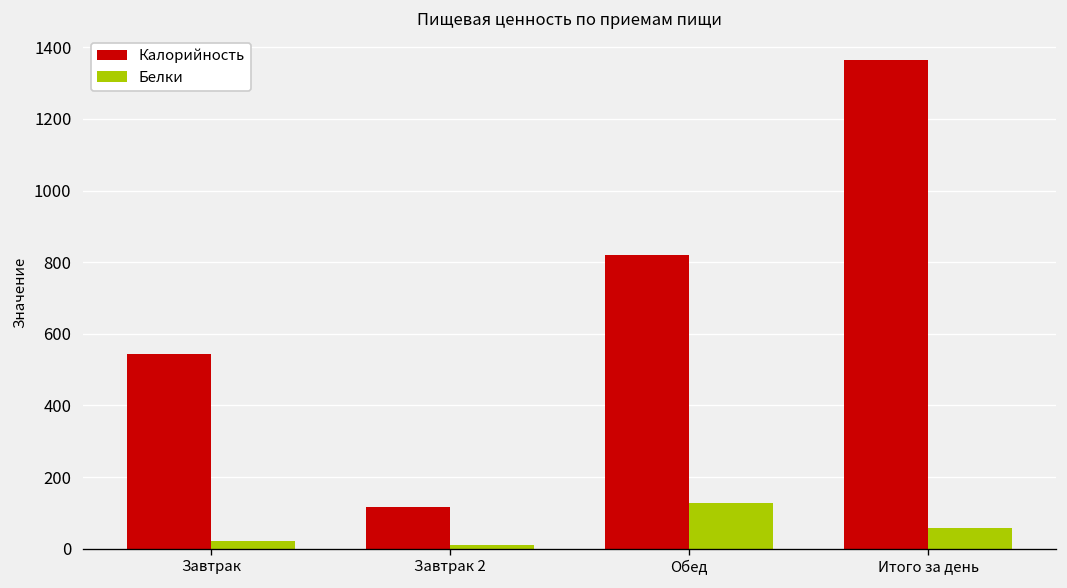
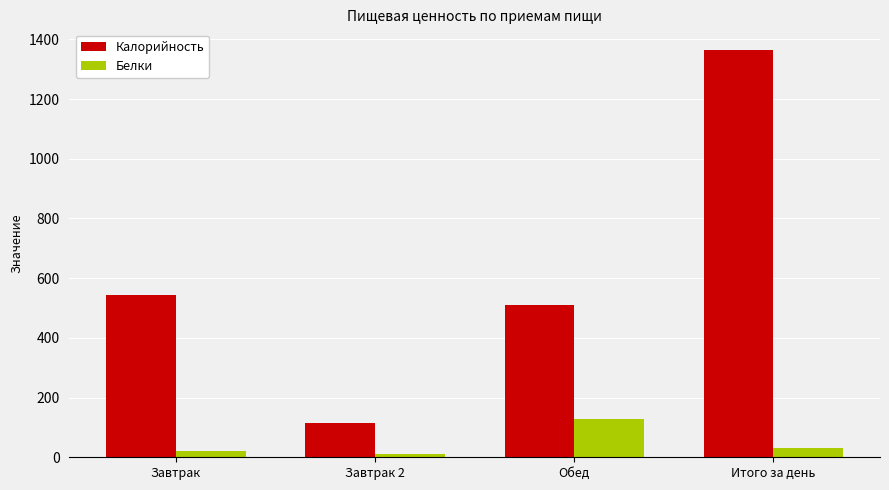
  {
    "Калорийность": {
      "Завтрак": 540,
      "Завтрак 2": 120,
-     "Обед": 820,
+     "Обед": 510,
      "Итого за день": 1370
    },
    "Белки": {
      "Завтрак": 20,
      "Завтрак 2": 10,
      "Обед": 130,
-     "Итого за день": 60
+     "Итого за день": 30
    }
  }
